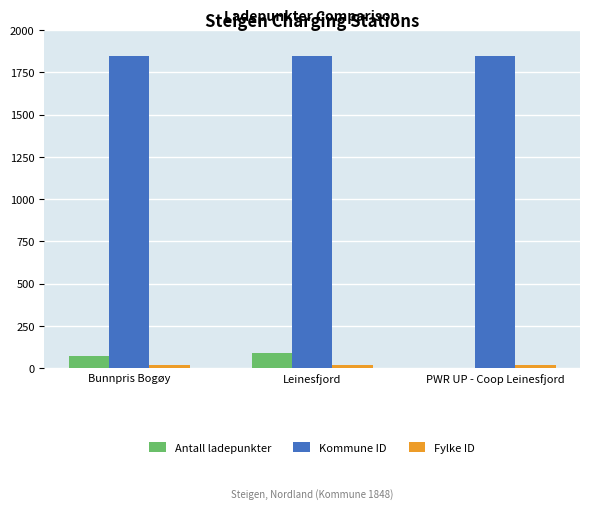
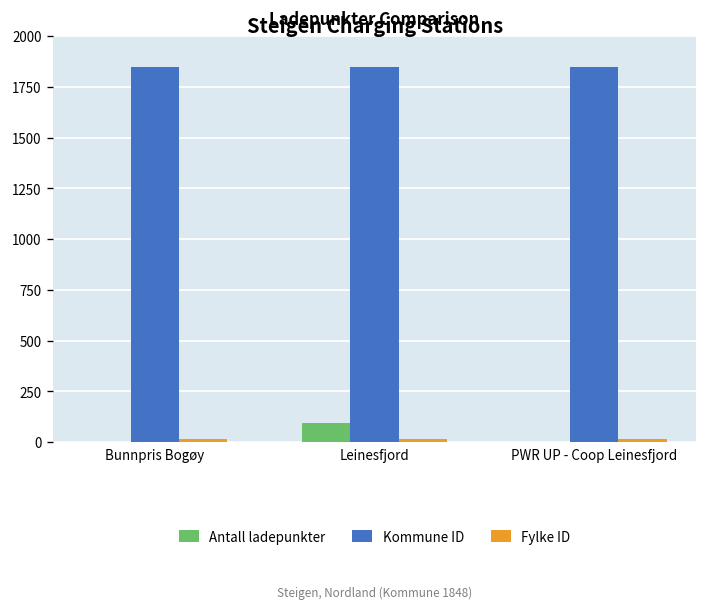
  {
    "Antall ladepunkter": {
-     "Bunnpris Bogøy": 70,
+     "Bunnpris Bogøy": 0,
      "Leinesfjord": 90
    },
    "Kommune ID": {
      "Bunnpris Bogøy": 1850,
      "Leinesfjord": 1850,
      "PWR UP - Coop Leinesfjord": 1850
    },
    "Fylke ID": {
      "Bunnpris Bogøy": 20,
      "Leinesfjord": 20,
      "PWR UP - Coop Leinesfjord": 20
    }
  }
